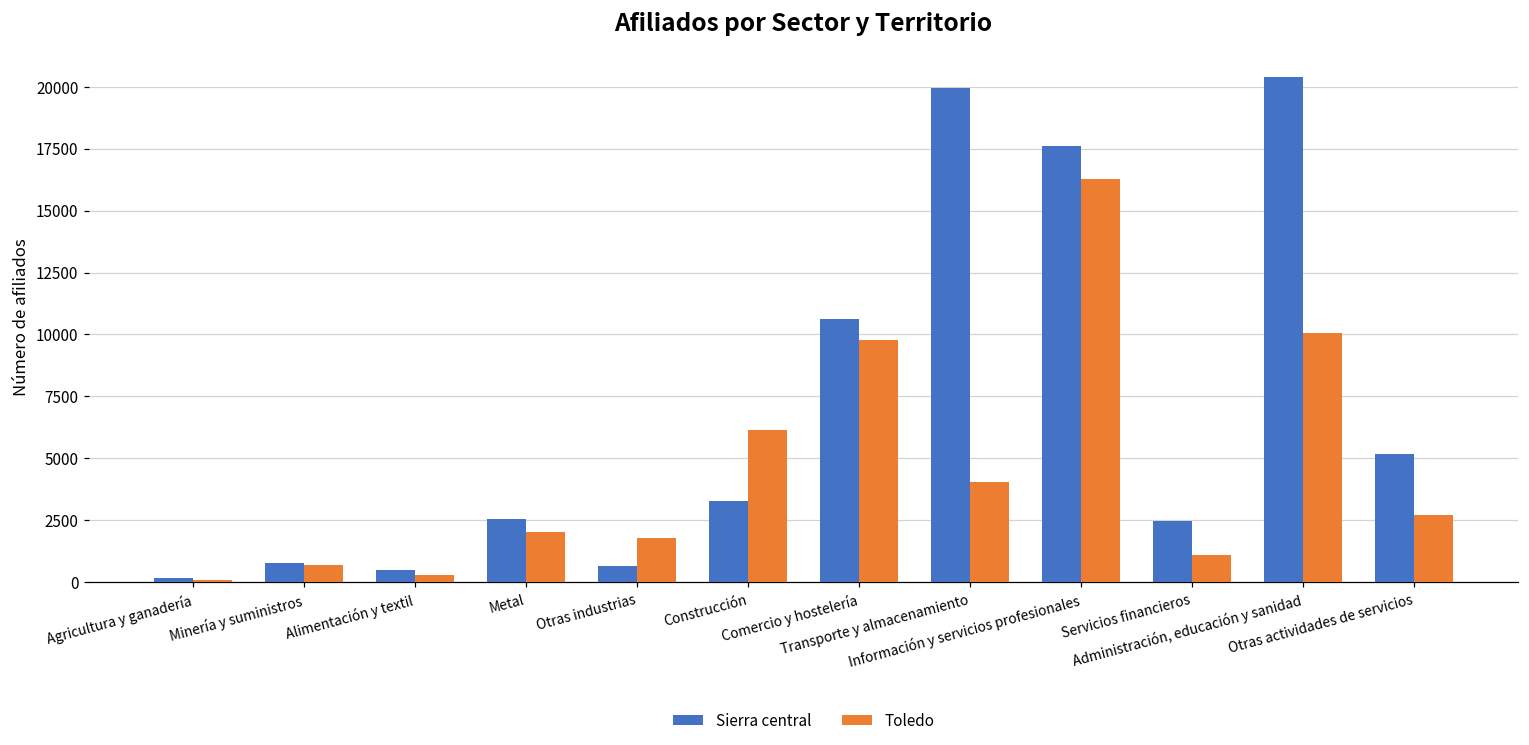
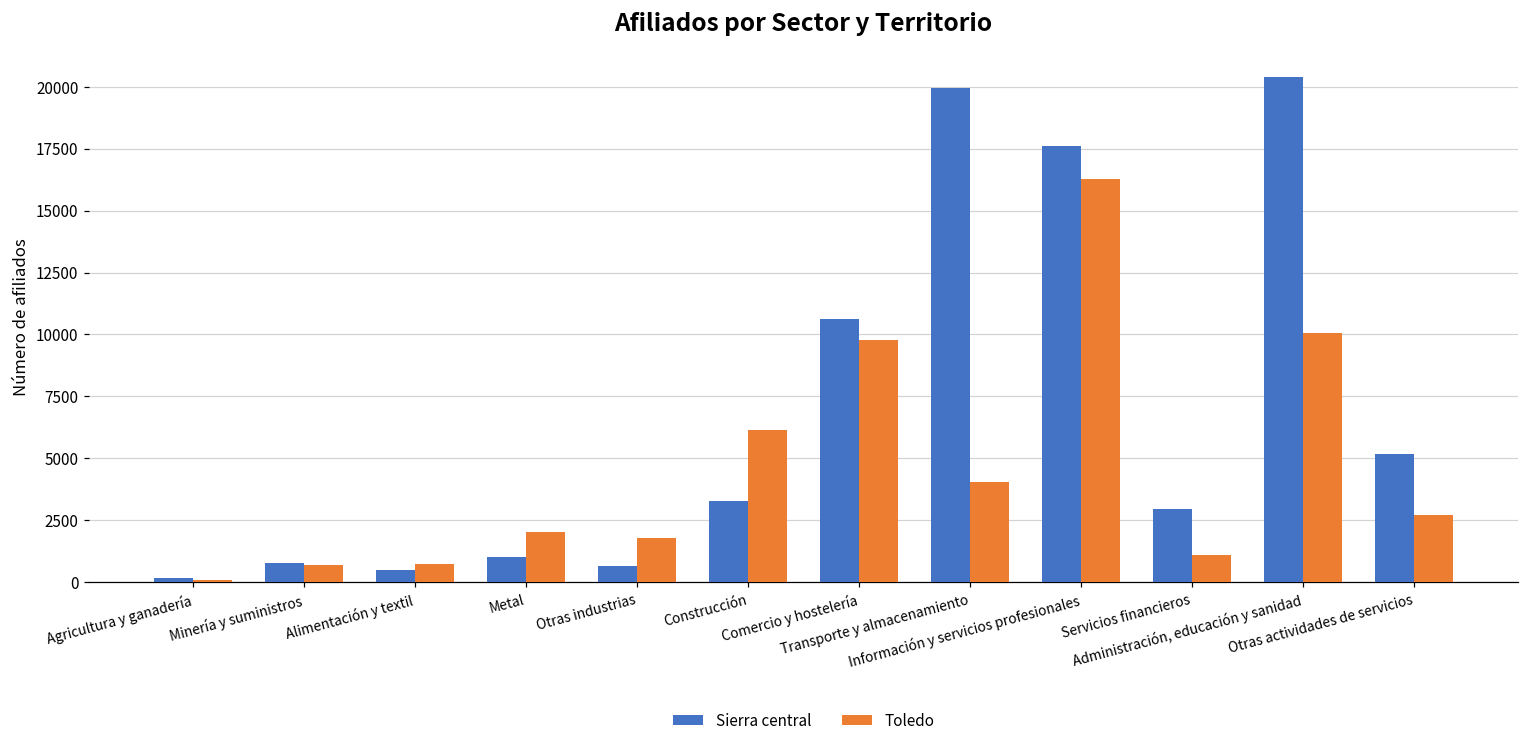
  {
    "Sierra central": {
      "Agricultura y ganadería": 200,
      "Minería y suministros": 800,
      "Alimentación y textil": 500,
-     "Metal": 2500,
+     "Metal": 1000,
      "Otras industrias": 700,
      "Construcción": 3300,
      "Comercio y hostelería": 10600,
      "Transporte y almacenamiento": 19900,
      "Información y servicios profesionales": 17600,
-     "Servicios financieros": 2500,
+     "Servicios financieros": 3000,
      "Administración, educación y sanidad": 20400,
      "Otras actividades de servicios": 5200
    },
    "Toledo": {
      "Minería y suministros": 700,
-     "Alimentación y textil": 300,
+     "Alimentación y textil": 700,
      "Metal": 2000,
      "Otras industrias": 1800,
      "Construcción": 6200,
      "Comercio y hostelería": 9800,
      "Transporte y almacenamiento": 4000,
      "Información y servicios profesionales": 16300,
      "Servicios financieros": 1100,
      "Administración, educación y sanidad": 10100,
      "Otras actividades de servicios": 2700
    }
  }
